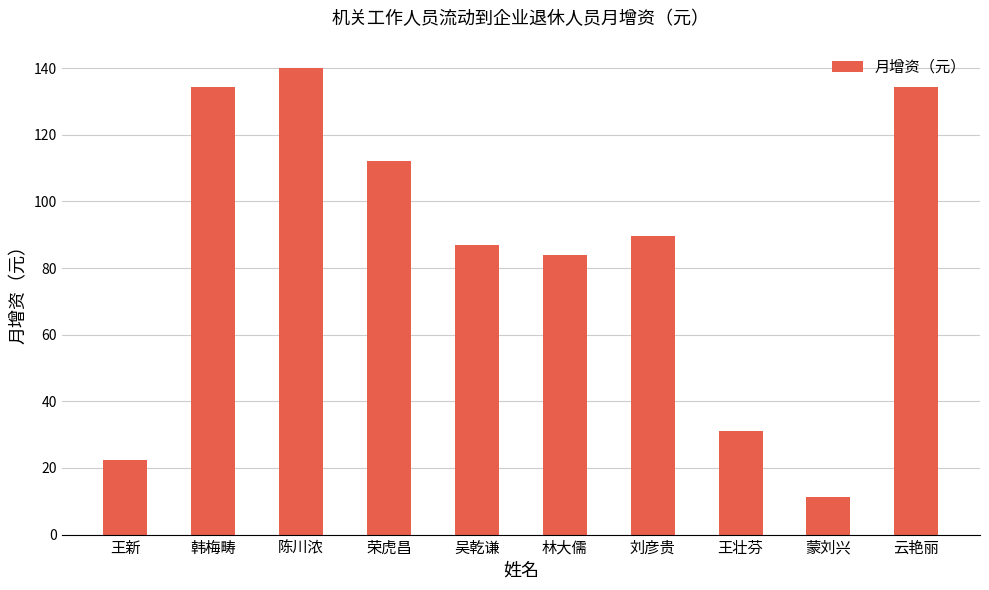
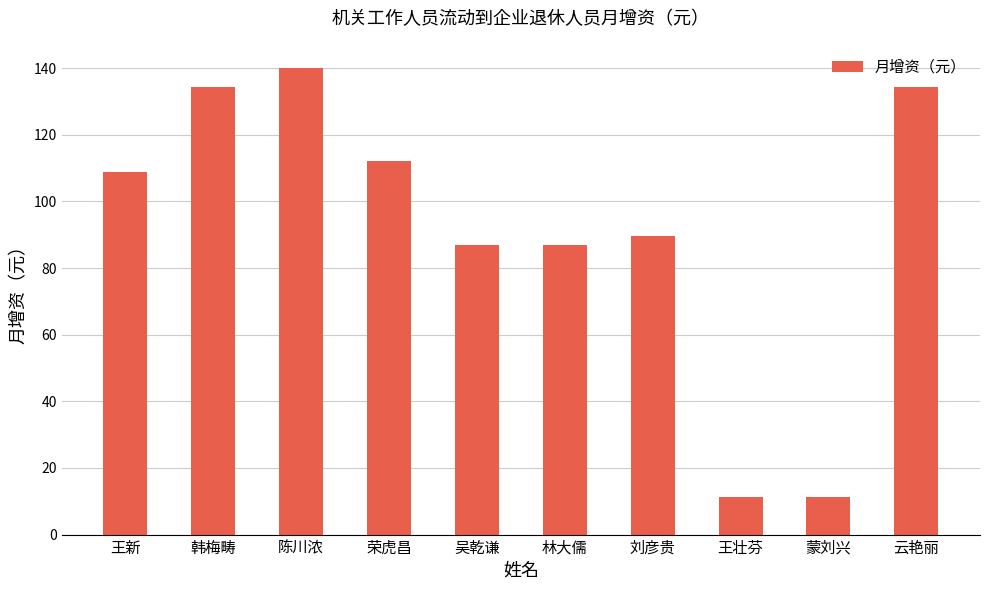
  {
-   "王新": 22,
+   "王新": 109,
    "韩梅畴": 134,
    "陈川浓": 140,
    "荣虎昌": 112,
    "吴乾谦": 87,
-   "林大儒": 84,
+   "林大儒": 87,
    "刘彦贵": 90,
-   "王壮芬": 31,
+   "王壮芬": 11,
    "蒙刘兴": 11,
    "云艳丽": 134
  }
